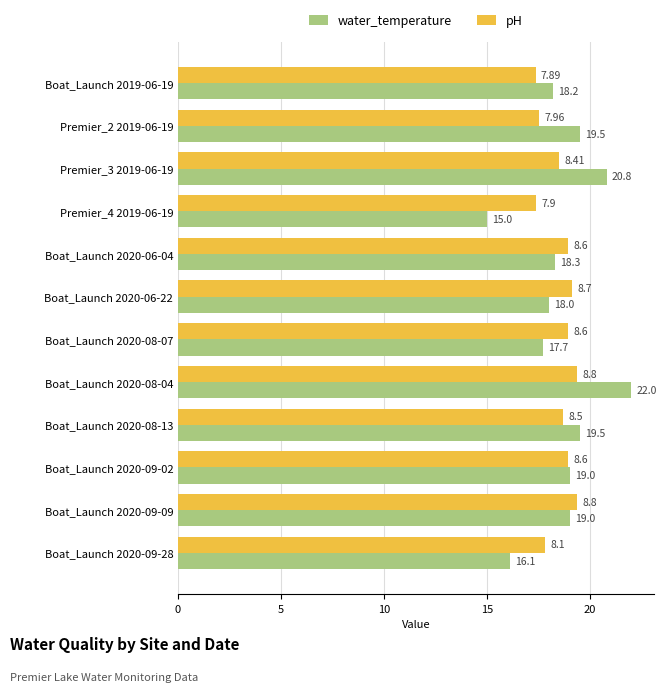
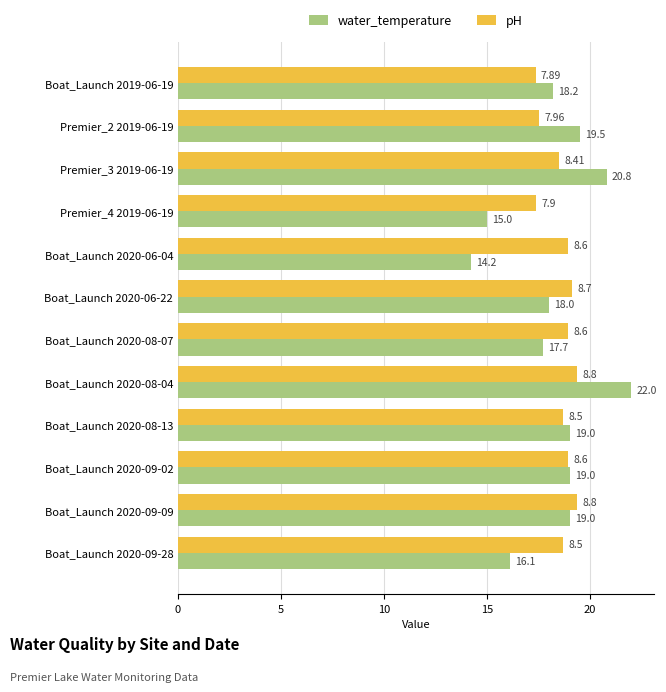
  {
    "water_temperature": {
      "Boat_Launch 2019-06-19": 18.2,
      "Premier_2 2019-06-19": 19.5,
      "Premier_3 2019-06-19": 20.8,
      "Premier_4 2019-06-19": 15.0,
-     "Boat_Launch 2020-06-04": 18.3,
+     "Boat_Launch 2020-06-04": 14.2,
      "Boat_Launch 2020-06-22": 18.0,
      "Boat_Launch 2020-08-07": 17.7,
      "Boat_Launch 2020-08-04": 22.0,
-     "Boat_Launch 2020-08-13": 19.5,
+     "Boat_Launch 2020-08-13": 19.0,
      "Boat_Launch 2020-09-02": 19.0,
      "Boat_Launch 2020-09-09": 19.0,
      "Boat_Launch 2020-09-28": 16.1
    },
    "pH": {
-     "Boat_Launch 2020-09-28": 8.1
+     "Boat_Launch 2020-09-28": 8.5
    }
  }
